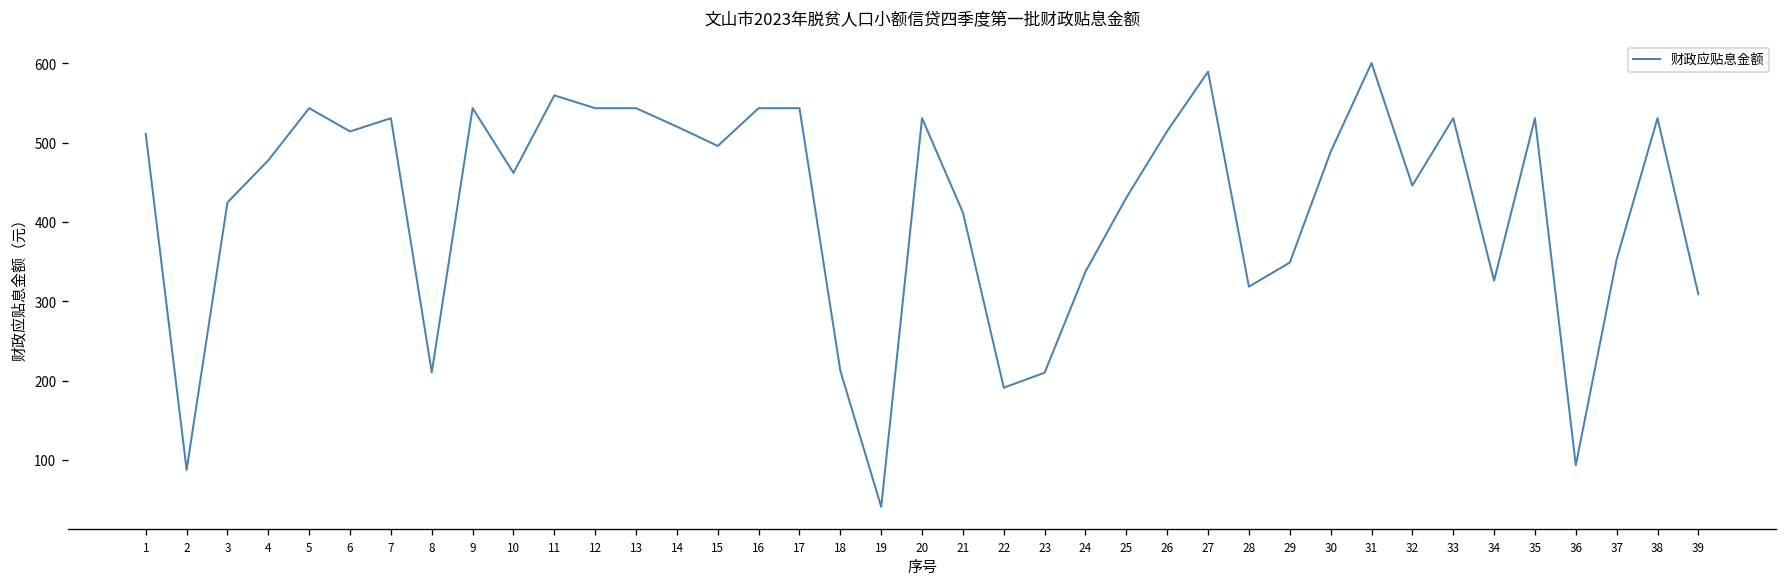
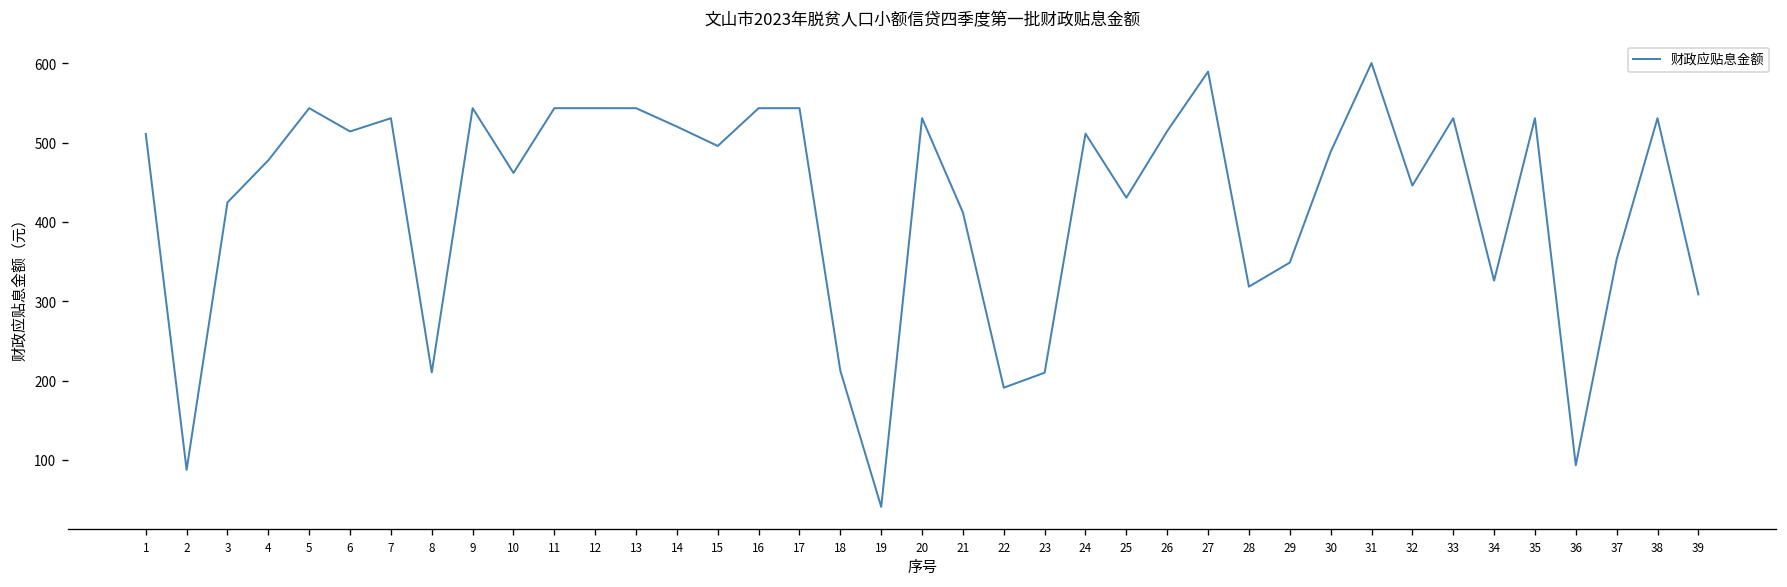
  {
    "1": 510,
    "2": 90,
    "3": 420,
    "4": 480,
    "5": 540,
    "6": 510,
    "7": 530,
    "8": 210,
    "9": 540,
    "10": 460,
-   "11": 560,
+   "11": 540,
    "12": 540,
    "13": 540,
    "14": 520,
    "15": 500,
    "16": 540,
    "17": 540,
    "18": 210,
    "19": 40,
    "20": 530,
    "21": 410,
    "22": 190,
    "23": 210,
-   "24": 340,
+   "24": 510,
    "25": 430,
    "26": 510,
    "27": 590,
    "28": 320,
    "29": 350,
    "30": 490,
    "31": 600,
    "32": 450,
    "33": 530,
    "34": 330,
    "35": 530,
    "36": 90,
    "37": 350,
    "38": 530,
    "39": 310
  }
